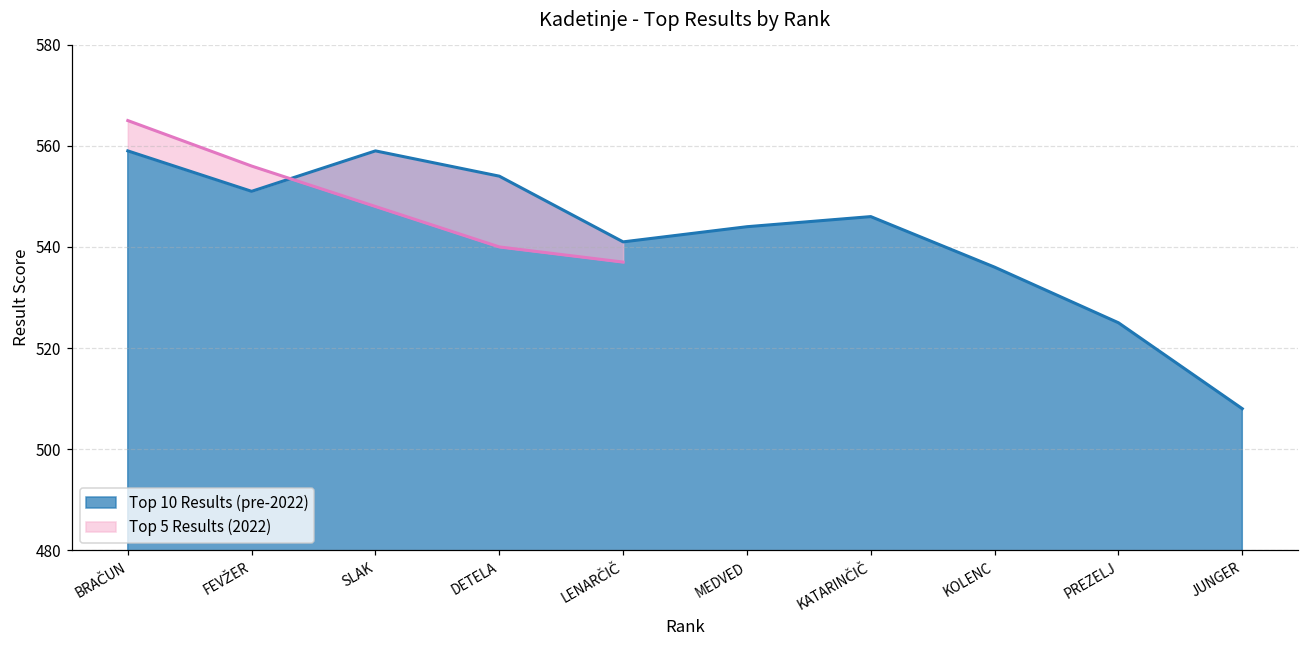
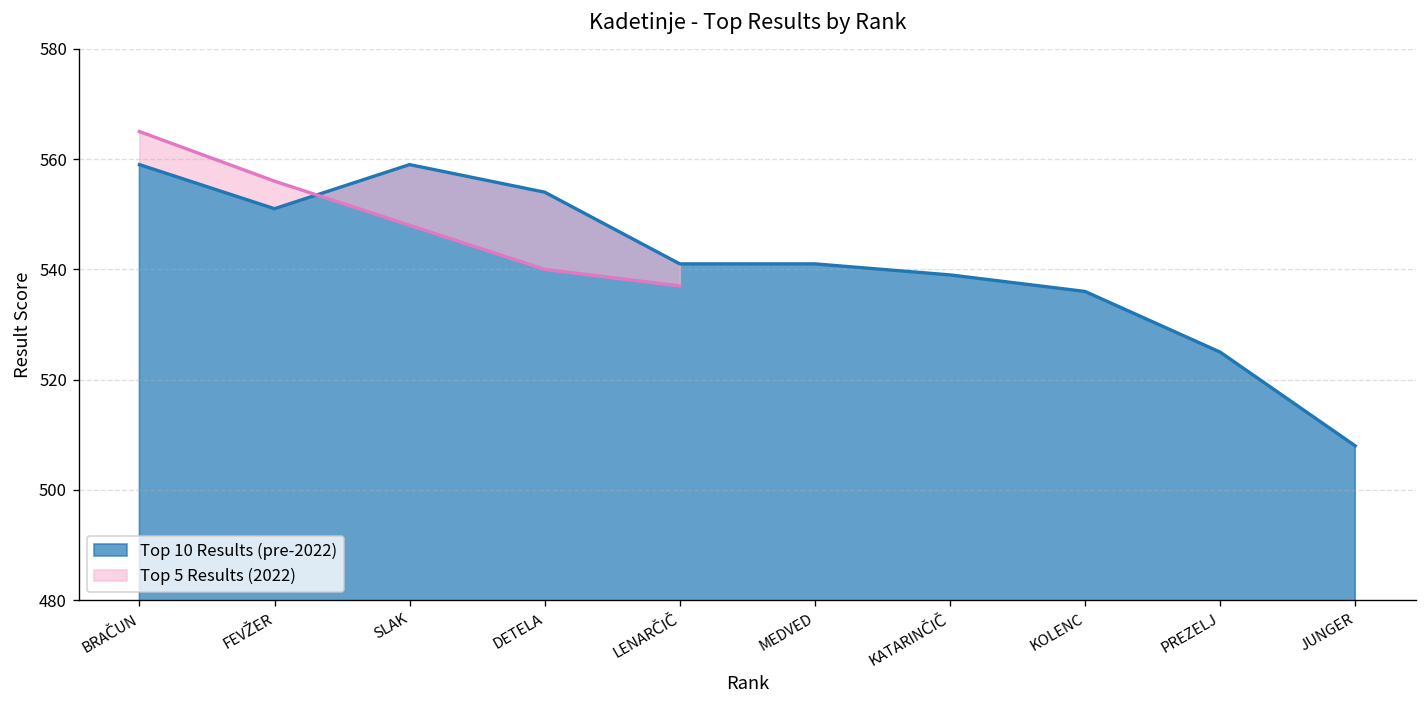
  {
    "Top 10 Results (pre-2022)": {
      "BRAČUN": 559,
      "FEVŽER": 551,
-     "MEDVED": 544,
-     "KATARINČIČ": 546,
+     "MEDVED": 541,
+     "KATARINČIČ": 539,
      "KOLENC": 536,
      "PREZELJ": 525,
      "JUNGER": 508
    }
  }
